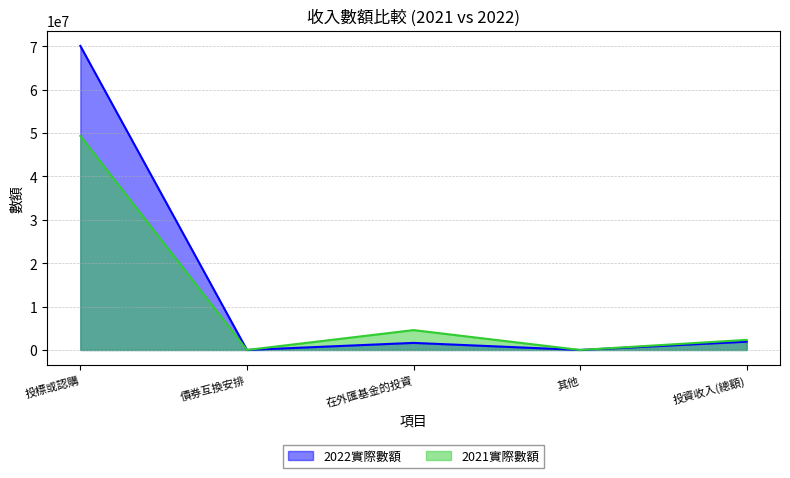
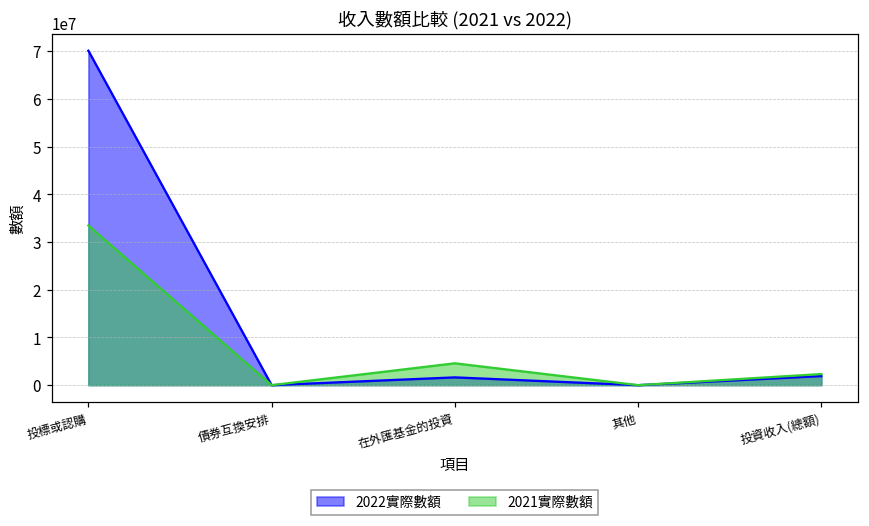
  {
    "2022實際數額": {
      "投標或認購": 70000000,
      "在外匯基金的投資": 2000000
    },
    "2021實際數額": {
-     "投標或認購": 49000000,
+     "投標或認購": 33000000,
      "在外匯基金的投資": 5000000
    }
  }
